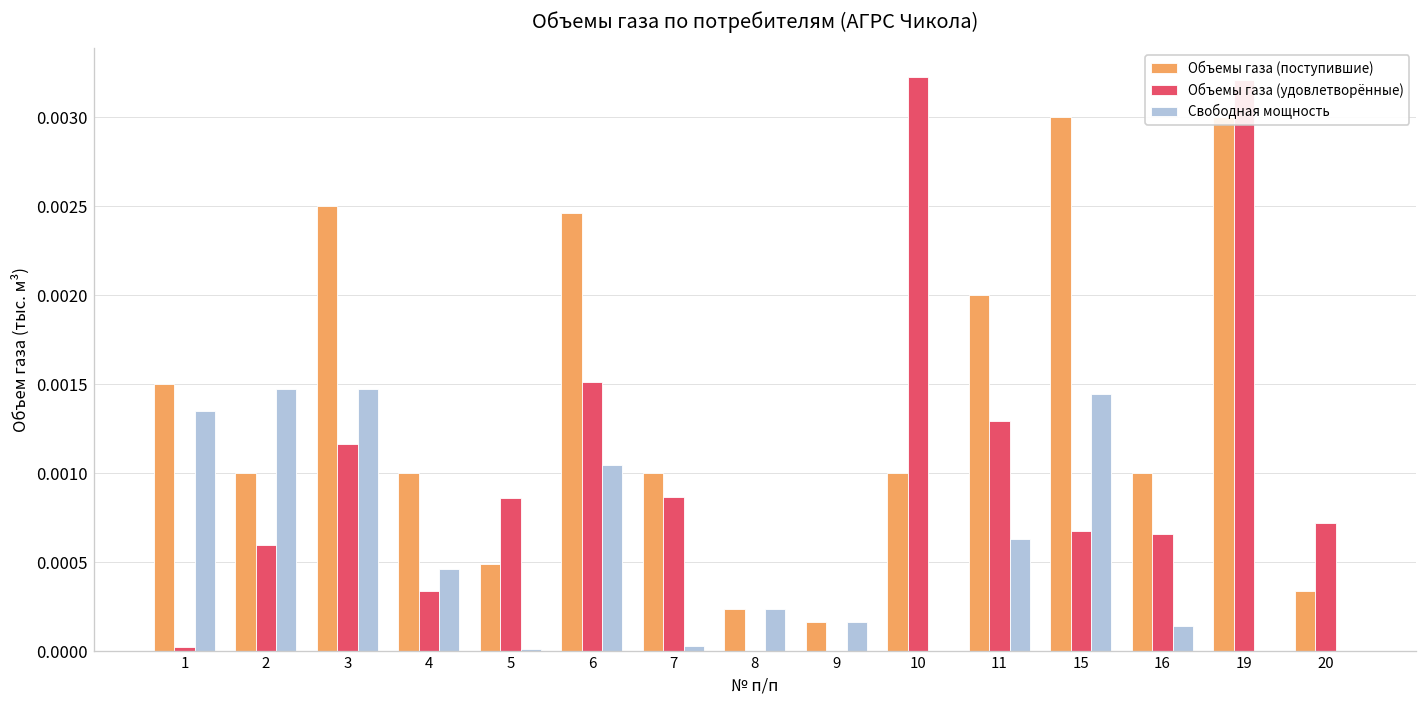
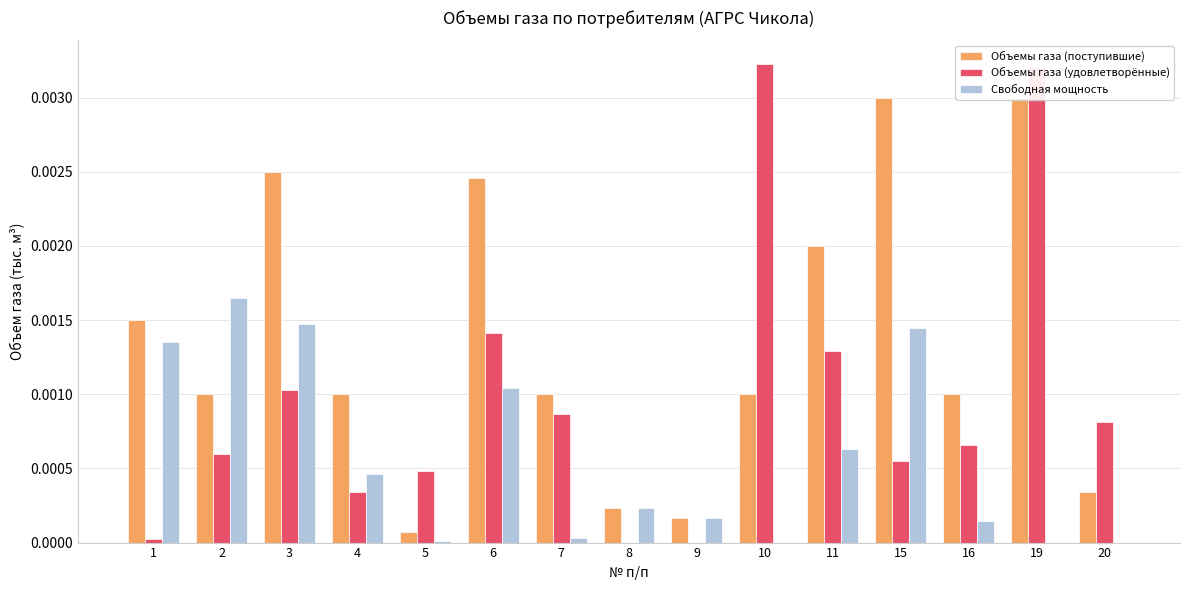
  {
    "Объемы газа (поступившие)": {
      "1": 0.00150,
      "2": 0.00100,
      "3": 0.00250,
      "4": 0.00100,
-     "5": 0.00049,
+     "5": 0.00007,
      "6": 0.00246,
      "7": 0.00100,
      "8": 0.00024,
      "9": 0.00017,
      "10": 0.00100,
      "11": 0.00200,
      "15": 0.00300,
      "16": 0.00100,
      "20": 0.00034
    },
    "Объемы газа (удовлетворённые)": {
      "1": 0.00003,
      "2": 0.00059,
-     "3": 0.00116,
+     "3": 0.00103,
      "4": 0.00034,
-     "5": 0.00086,
-     "6": 0.00151,
+     "5": 0.00048,
+     "6": 0.00142,
      "7": 0.00086,
      "8": 0.00000,
      "9": 0.00000,
      "10": 0.00322,
      "11": 0.00129,
-     "15": 0.00067,
+     "15": 0.00055,
      "16": 0.00066,
-     "20": 0.00072
+     "20": 0.00081
    },
    "Свободная мощность": {
      "1": 0.00135,
-     "2": 0.00148,
+     "2": 0.00165,
      "3": 0.00148,
      "4": 0.00046,
      "6": 0.00105,
      "7": 0.00003,
      "8": 0.00024,
      "9": 0.00017,
      "10": 0.00000,
      "11": 0.00063,
      "15": 0.00145,
      "16": 0.00014,
      "19": 0.00000,
      "20": 0.00000
    }
  }
